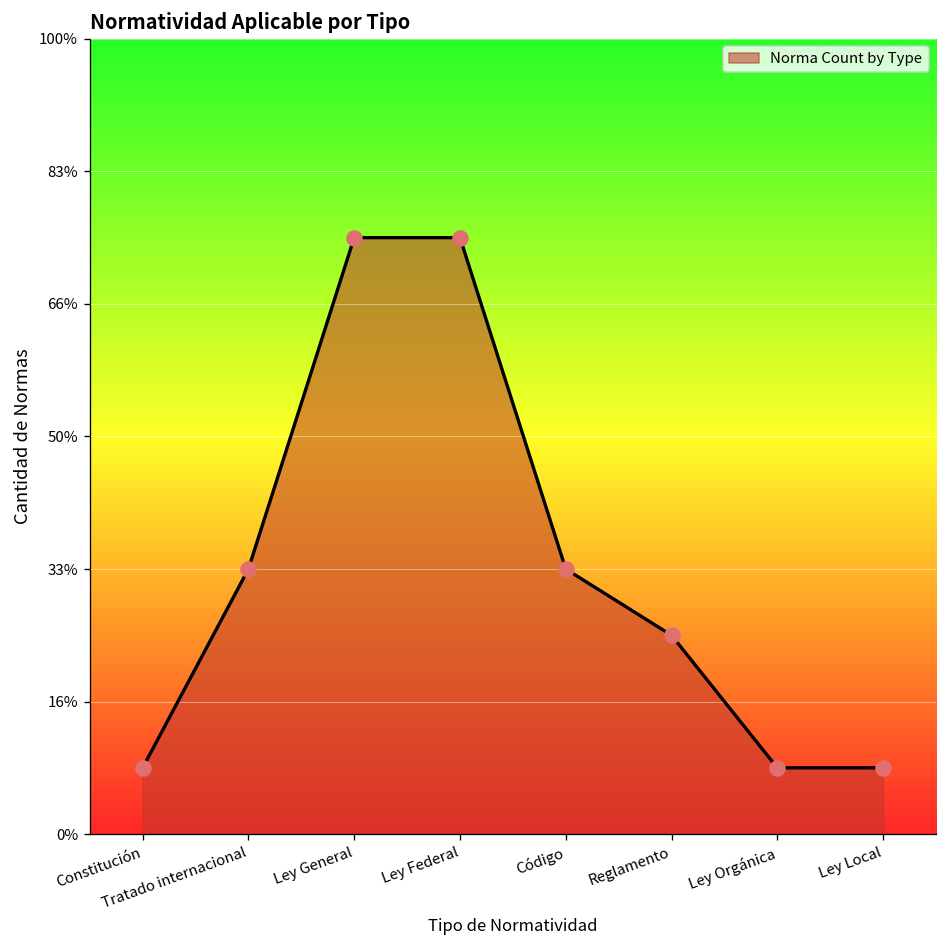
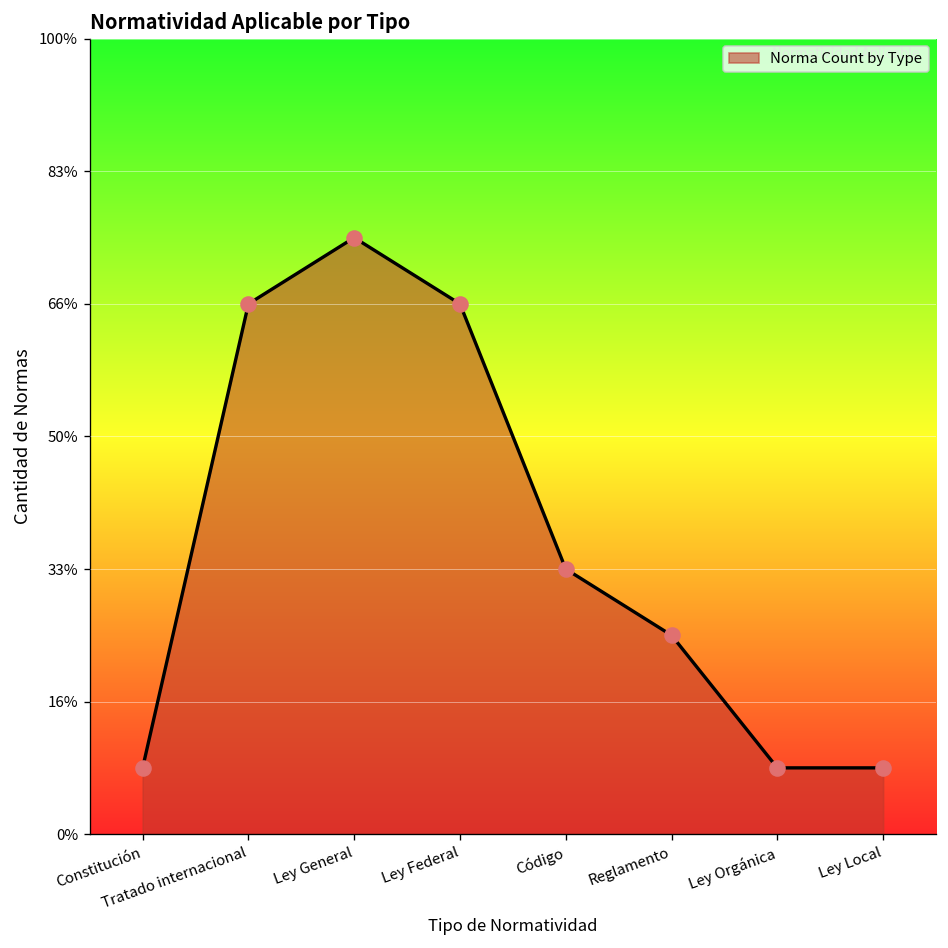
  {
    "Constitución": "8%",
-   "Tratado internacional": "33%",
+   "Tratado internacional": "67%",
    "Ley General": "75%",
-   "Ley Federal": "75%",
+   "Ley Federal": "67%",
    "Código": "33%",
    "Reglamento": "25%",
    "Ley Orgánica": "8%",
    "Ley Local": "8%"
  }
